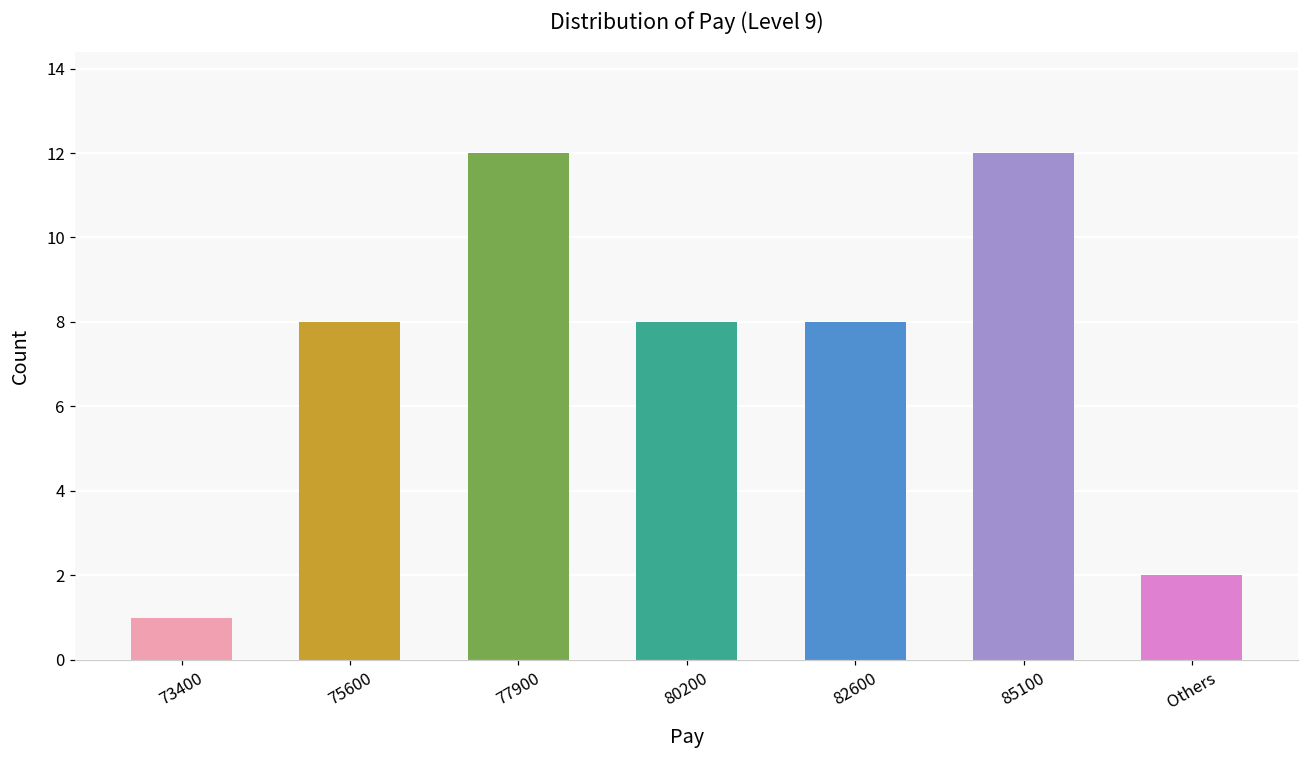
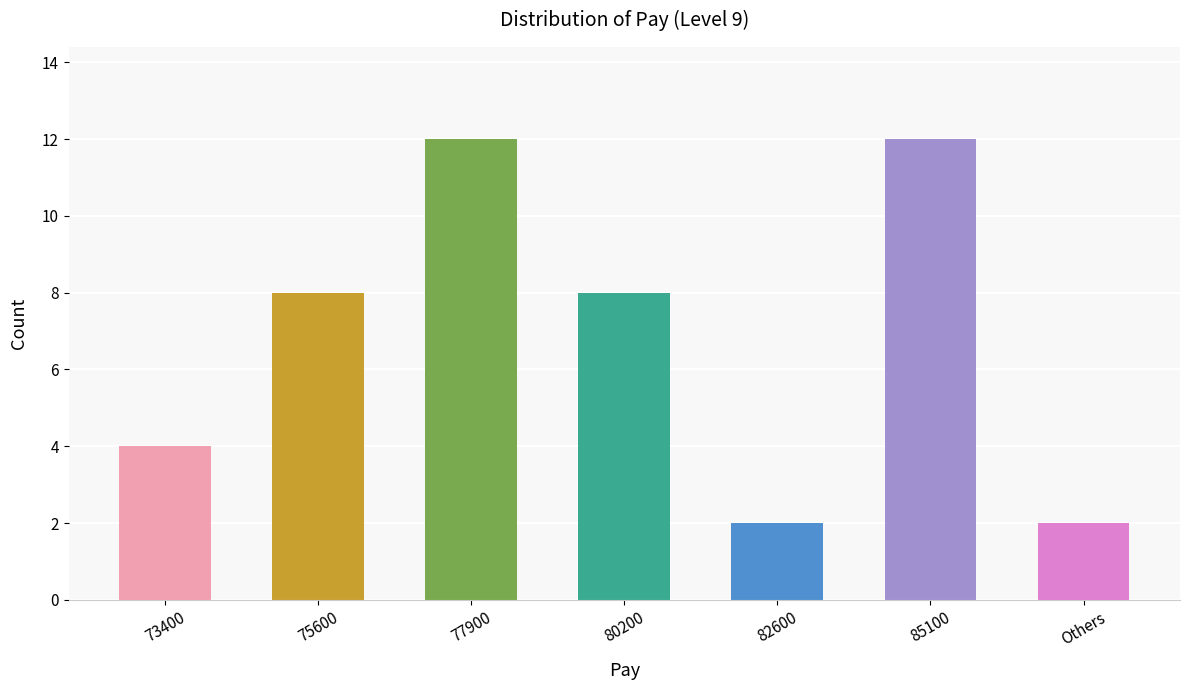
  {
-   "73400": 1,
+   "73400": 4,
    "75600": 8,
    "77900": 12,
    "80200": 8,
-   "82600": 8,
+   "82600": 2,
    "85100": 12,
    "Others": 2
  }
